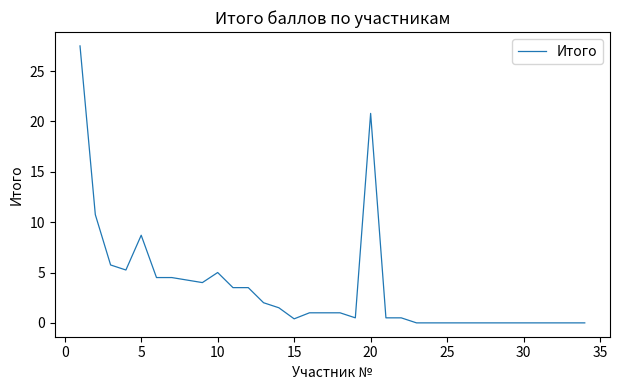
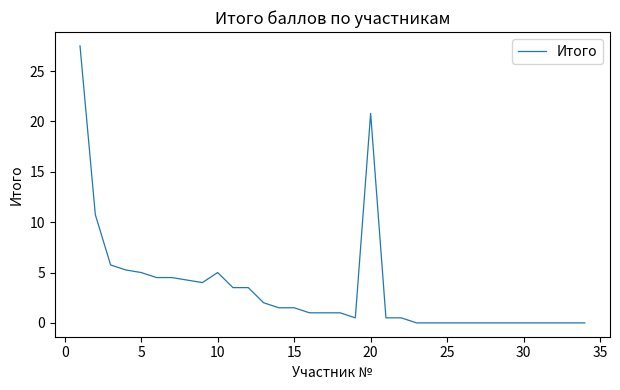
  {
-   "5": 8.7,
+   "5": 5.0,
    "10": 5.0,
-   "15": 0.4,
+   "15": 1.5,
    "20": 20.8,
    "25": 0.0,
    "30": 0.0
  }
